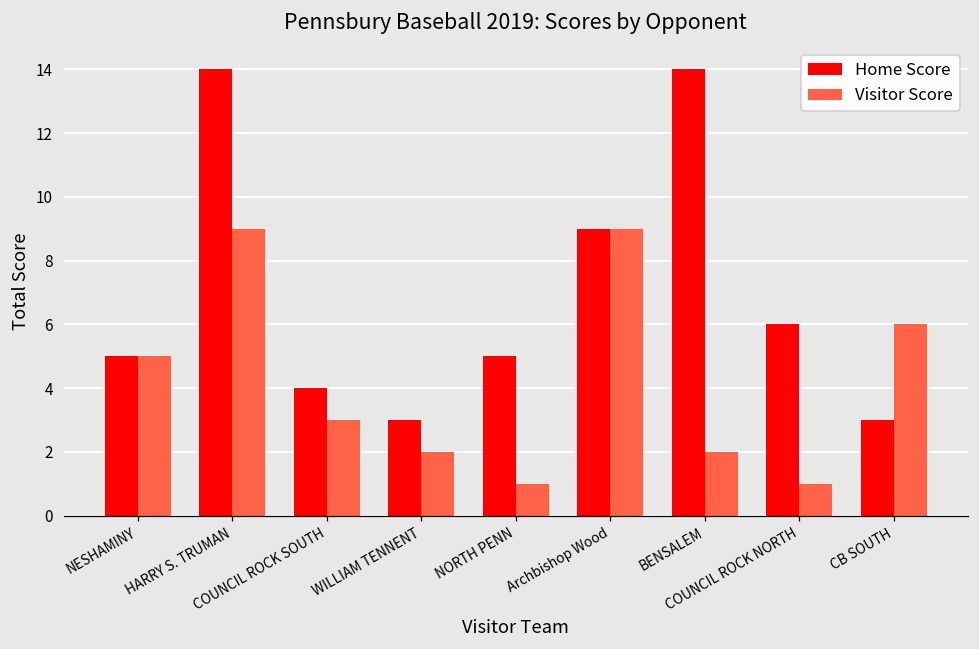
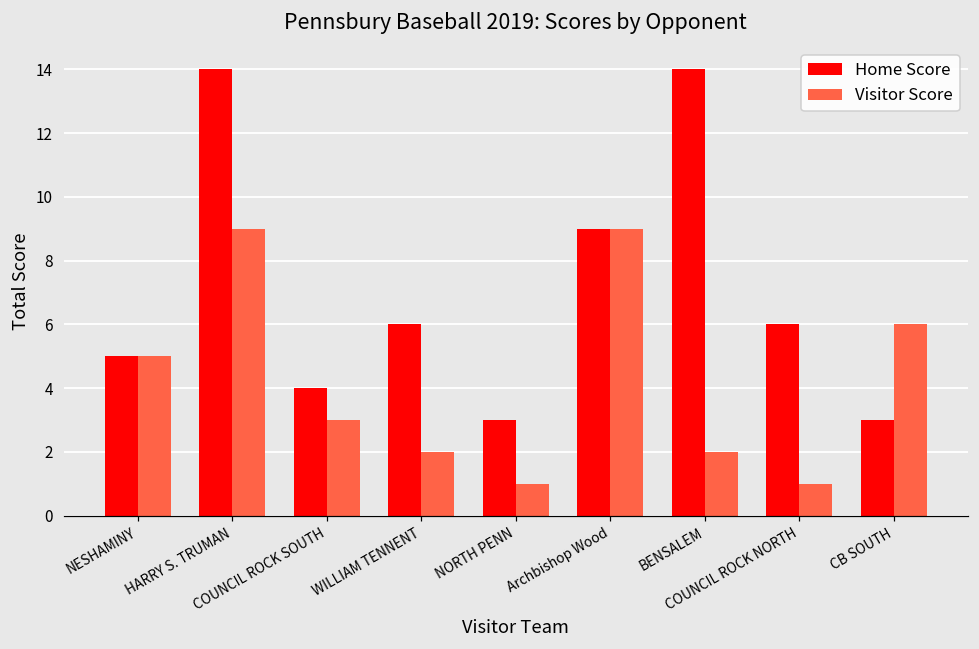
  {
    "Home Score": {
      "NESHAMINY": 5,
      "HARRY S. TRUMAN": 14,
      "COUNCIL ROCK SOUTH": 4,
-     "WILLIAM TENNENT": 3,
-     "NORTH PENN": 5,
+     "WILLIAM TENNENT": 6,
+     "NORTH PENN": 3,
      "Archbishop Wood": 9,
      "BENSALEM": 14,
      "COUNCIL ROCK NORTH": 6,
      "CB SOUTH": 3
    },
    "Visitor Score": {
      "NESHAMINY": 5,
      "HARRY S. TRUMAN": 9,
      "COUNCIL ROCK SOUTH": 3,
      "WILLIAM TENNENT": 2,
      "NORTH PENN": 1,
      "Archbishop Wood": 9,
      "BENSALEM": 2,
      "COUNCIL ROCK NORTH": 1,
      "CB SOUTH": 6
    }
  }
